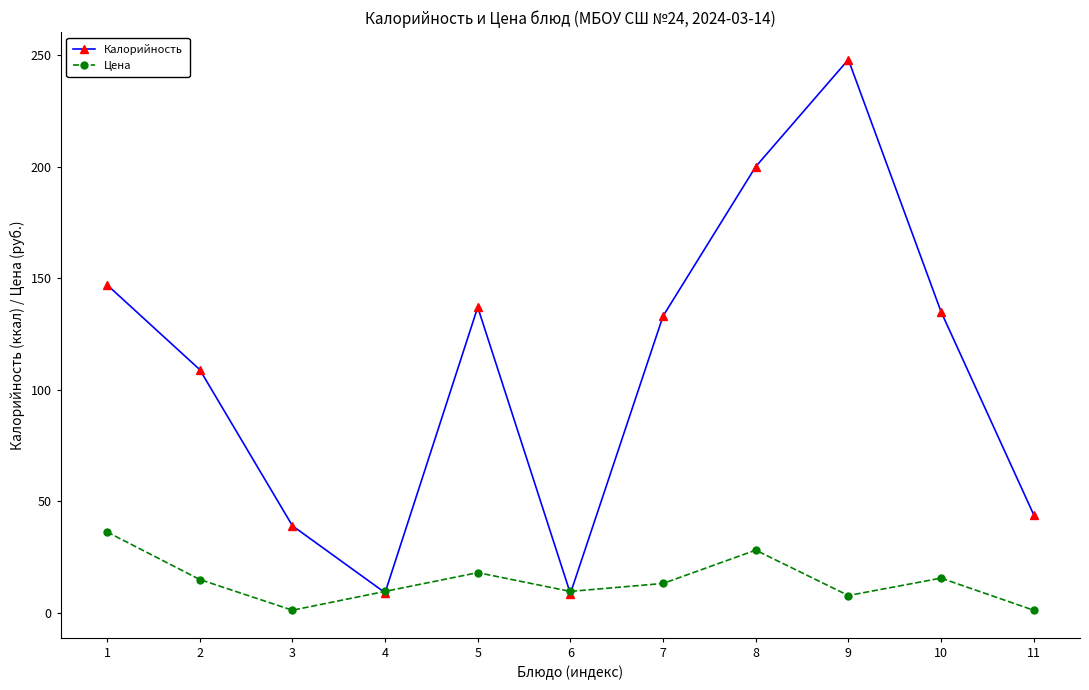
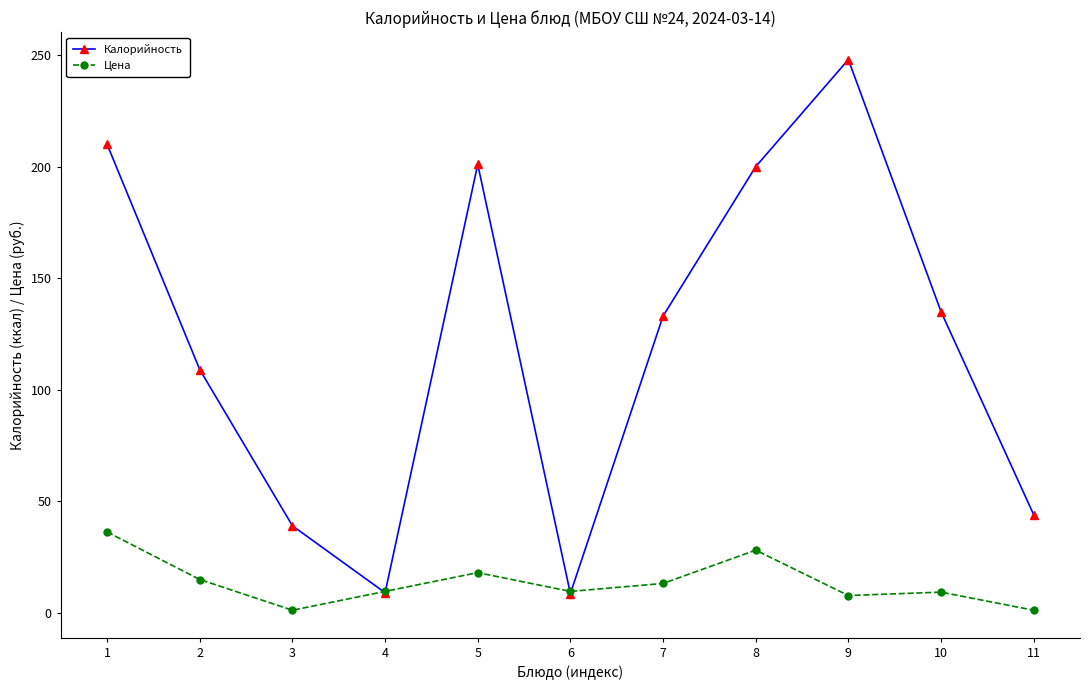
  {
    "Калорийность": {
-     "1": 147,
+     "1": 210,
      "2": 109,
      "3": 39,
-     "5": 137,
+     "5": 201,
      "7": 133,
      "8": 200,
      "9": 248,
      "10": 135,
      "11": 44
    },
    "Цена": {
      "1": 36,
      "2": 15,
      "3": 1,
      "5": 18,
      "7": 13,
      "8": 28,
      "9": 8,
-     "10": 16,
+     "10": 9,
      "11": 1
    }
  }
